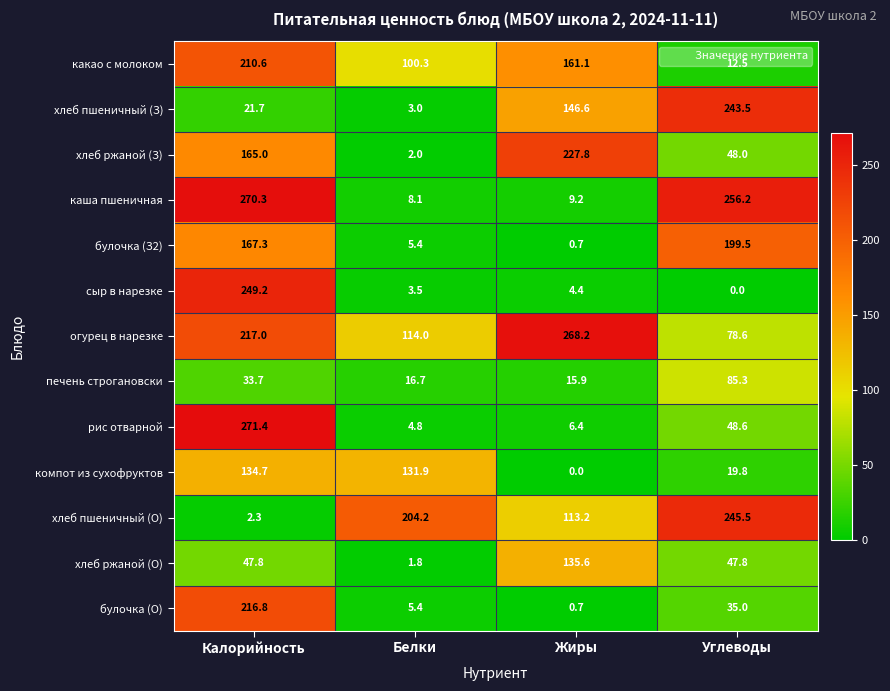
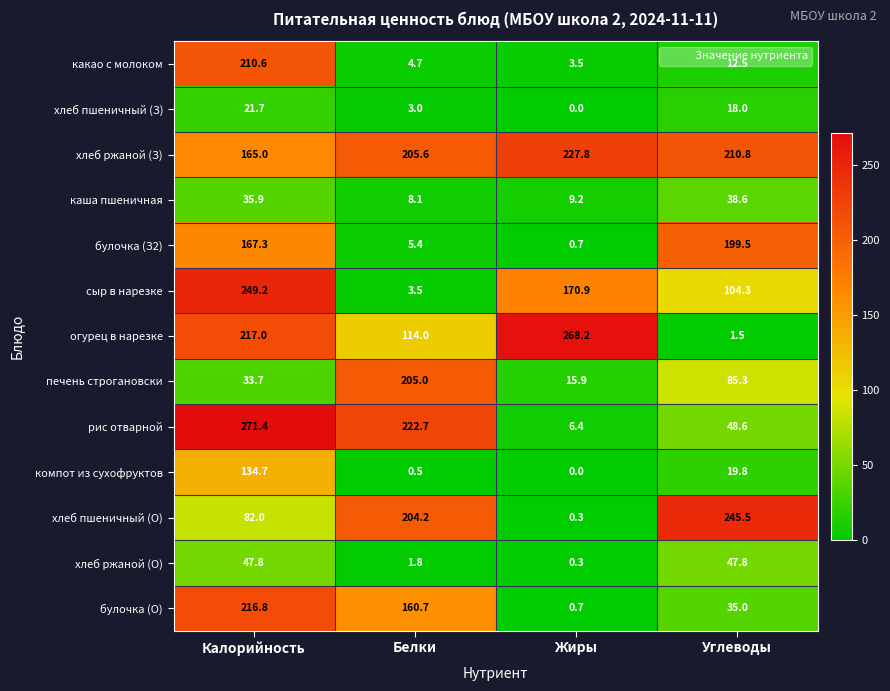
  {
    "какао с молоком": {
      "Калорийность": 210.6,
-     "Белки": 100.3,
-     "Жиры": 161.1
+     "Белки": 4.7,
+     "Жиры": 3.5
    },
    "хлеб пшеничный (З)": {
      "Калорийность": 21.7,
      "Белки": 3.0,
-     "Жиры": 146.6,
-     "Углеводы": 243.5
+     "Жиры": 0.0,
+     "Углеводы": 18.0
    },
    "хлеб ржаной (З)": {
      "Калорийность": 165.0,
-     "Белки": 2.0,
+     "Белки": 205.6,
      "Жиры": 227.8,
-     "Углеводы": 48.0
+     "Углеводы": 210.8
    },
    "каша пшеничная": {
-     "Калорийность": 270.3,
+     "Калорийность": 35.9,
      "Белки": 8.1,
      "Жиры": 9.2,
-     "Углеводы": 256.2
+     "Углеводы": 38.6
    },
    "булочка (З2)": {
      "Калорийность": 167.3,
      "Белки": 5.4,
      "Жиры": 0.7,
      "Углеводы": 199.5
    },
    "сыр в нарезке": {
      "Калорийность": 249.2,
      "Белки": 3.5,
-     "Жиры": 4.4,
-     "Углеводы": 0.0
+     "Жиры": 170.9,
+     "Углеводы": 104.3
    },
    "огурец в нарезке": {
      "Калорийность": 217.0,
      "Белки": 114.0,
      "Жиры": 268.2,
-     "Углеводы": 78.6
+     "Углеводы": 1.5
    },
    "печень строгановски": {
      "Калорийность": 33.7,
-     "Белки": 16.7,
+     "Белки": 205.0,
      "Жиры": 15.9,
      "Углеводы": 85.3
    },
    "рис отварной": {
      "Калорийность": 271.4,
-     "Белки": 4.8,
+     "Белки": 222.7,
      "Жиры": 6.4,
      "Углеводы": 48.6
    },
    "компот из сухофруктов": {
      "Калорийность": 134.7,
-     "Белки": 131.9,
+     "Белки": 0.5,
      "Жиры": 0.0,
      "Углеводы": 19.8
    },
    "хлеб пшеничный (О)": {
-     "Калорийность": 2.3,
+     "Калорийность": 82.0,
      "Белки": 204.2,
-     "Жиры": 113.2,
+     "Жиры": 0.3,
      "Углеводы": 245.5
    },
    "хлеб ржаной (О)": {
      "Калорийность": 47.8,
      "Белки": 1.8,
-     "Жиры": 135.6,
+     "Жиры": 0.3,
      "Углеводы": 47.8
    },
    "булочка (О)": {
      "Калорийность": 216.8,
-     "Белки": 5.4,
+     "Белки": 160.7,
      "Жиры": 0.7,
      "Углеводы": 35.0
    }
  }
